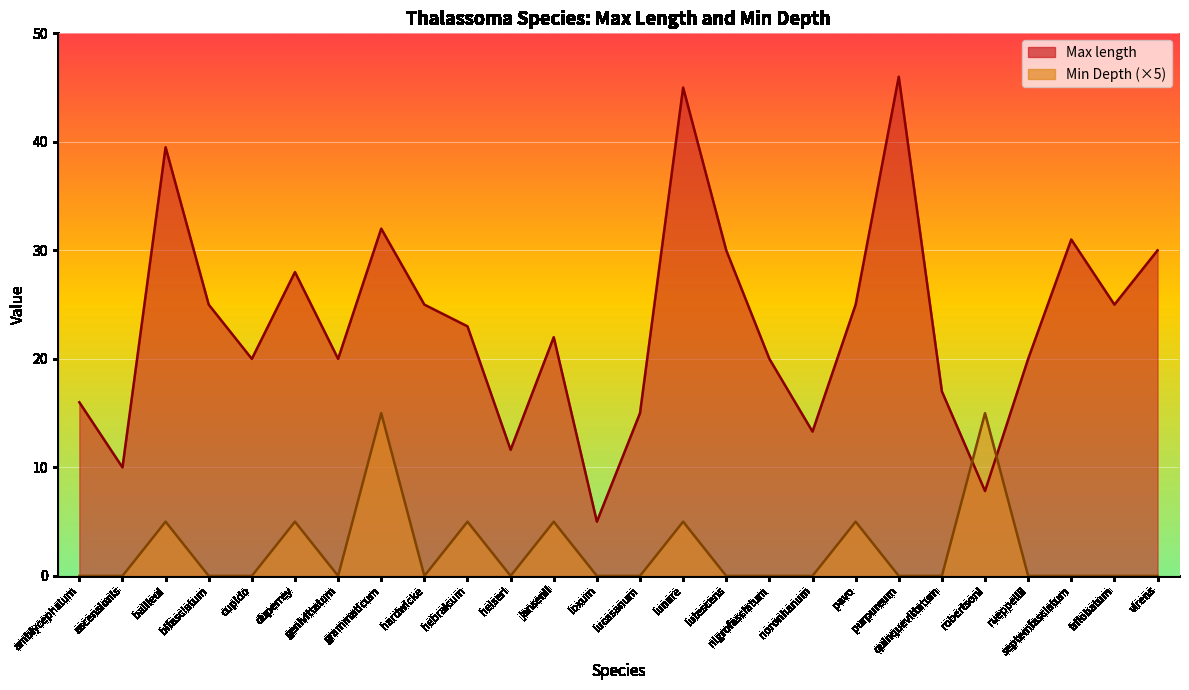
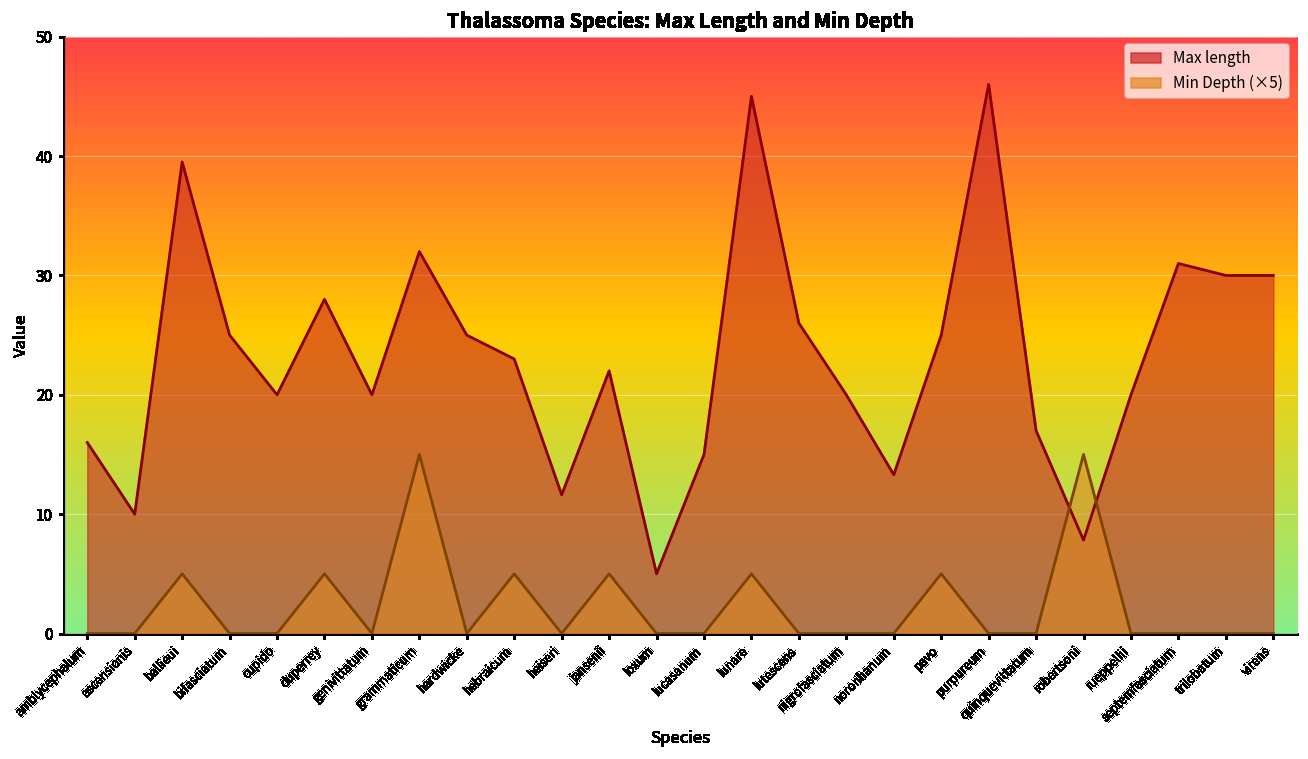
  {
    "Max length": {
      "amblycephalum": 16,
      "ascensionis": 10,
      "ballieui": 39.5,
      "bifasciatum": 25,
      "cupido": 20,
      "duperrey": 28,
      "genivittatum": 20,
      "grammaticum": 32,
      "hardwicke": 25,
      "hebraicum": 23,
      "heiseri": 11.6,
      "jansenii": 22,
      "loxum": 5,
      "lucasanum": 15,
      "lunare": 45,
-     "lutescens": 30,
+     "lutescens": 26,
      "nigrofasciatum": 20,
      "noronhanum": 13.3,
      "pavo": 25,
      "purpureum": 46,
      "quinquevittatum": 17,
      "robertsoni": 8,
      "rueppellii": 20,
      "septemfasciatum": 31,
-     "trilobatum": 25,
+     "trilobatum": 30,
      "virens": 30
    }
  }
